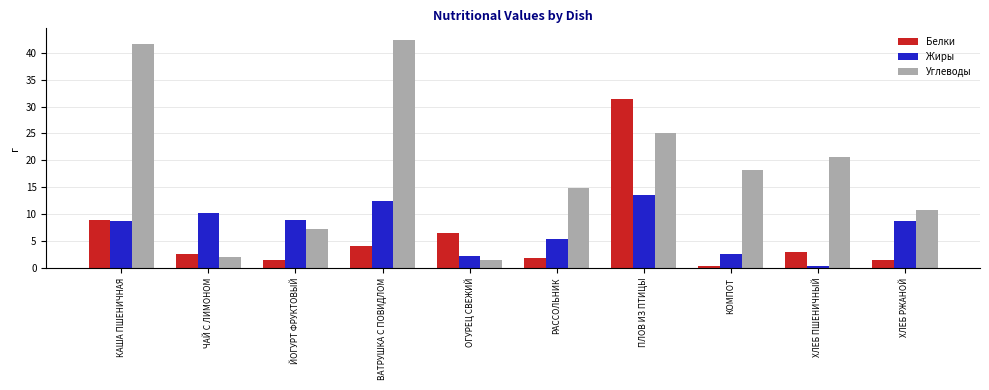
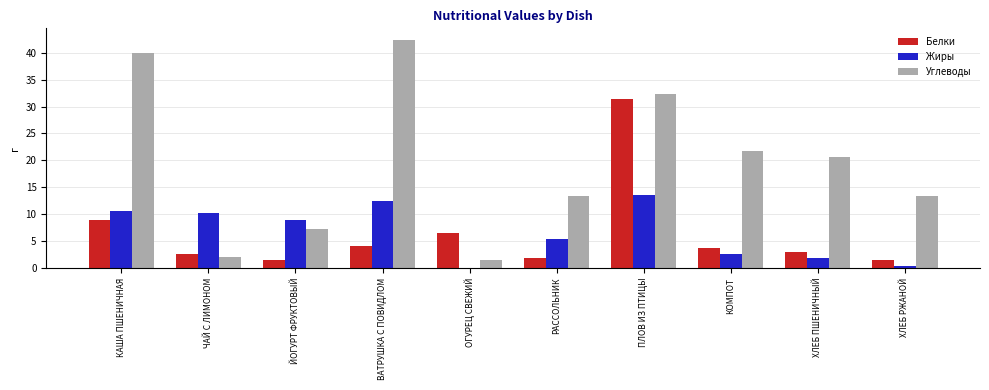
  {
    "Белки": {
      "КАША ПШЕНИЧНАЯ": 9,
      "ЧАЙ С ЛИМОНОМ": 3,
      "ЙОГУРТ ФРУКТОВЫЙ": 1,
      "ВАТРУШКА С ПОВИДЛОМ": 4,
      "ОГУРЕЦ СВЕЖИЙ": 7,
      "РАССОЛЬНИК": 2,
      "ПЛОВ ИЗ ПТИЦЫ": 31,
-     "КОМПОТ": 0,
+     "КОМПОТ": 4,
      "ХЛЕБ ПШЕНИЧНЫЙ": 3,
      "ХЛЕБ РЖАНОЙ": 1
    },
    "Жиры": {
-     "КАША ПШЕНИЧНАЯ": 9,
+     "КАША ПШЕНИЧНАЯ": 11,
      "ЧАЙ С ЛИМОНОМ": 10,
      "ЙОГУРТ ФРУКТОВЫЙ": 9,
      "ВАТРУШКА С ПОВИДЛОМ": 12,
-     "ОГУРЕЦ СВЕЖИЙ": 2,
+     "ОГУРЕЦ СВЕЖИЙ": 0,
      "РАССОЛЬНИК": 5,
      "ПЛОВ ИЗ ПТИЦЫ": 14,
      "КОМПОТ": 3,
-     "ХЛЕБ ПШЕНИЧНЫЙ": 0,
-     "ХЛЕБ РЖАНОЙ": 9
+     "ХЛЕБ ПШЕНИЧНЫЙ": 2,
+     "ХЛЕБ РЖАНОЙ": 0
    },
    "Углеводы": {
-     "КАША ПШЕНИЧНАЯ": 42,
+     "КАША ПШЕНИЧНАЯ": 40,
      "ЧАЙ С ЛИМОНОМ": 2,
      "ЙОГУРТ ФРУКТОВЫЙ": 7,
      "ВАТРУШКА С ПОВИДЛОМ": 42,
      "ОГУРЕЦ СВЕЖИЙ": 2,
-     "РАССОЛЬНИК": 15,
-     "ПЛОВ ИЗ ПТИЦЫ": 25,
-     "КОМПОТ": 18,
+     "РАССОЛЬНИК": 13,
+     "ПЛОВ ИЗ ПТИЦЫ": 32,
+     "КОМПОТ": 22,
      "ХЛЕБ ПШЕНИЧНЫЙ": 21,
-     "ХЛЕБ РЖАНОЙ": 11
+     "ХЛЕБ РЖАНОЙ": 13
    }
  }
